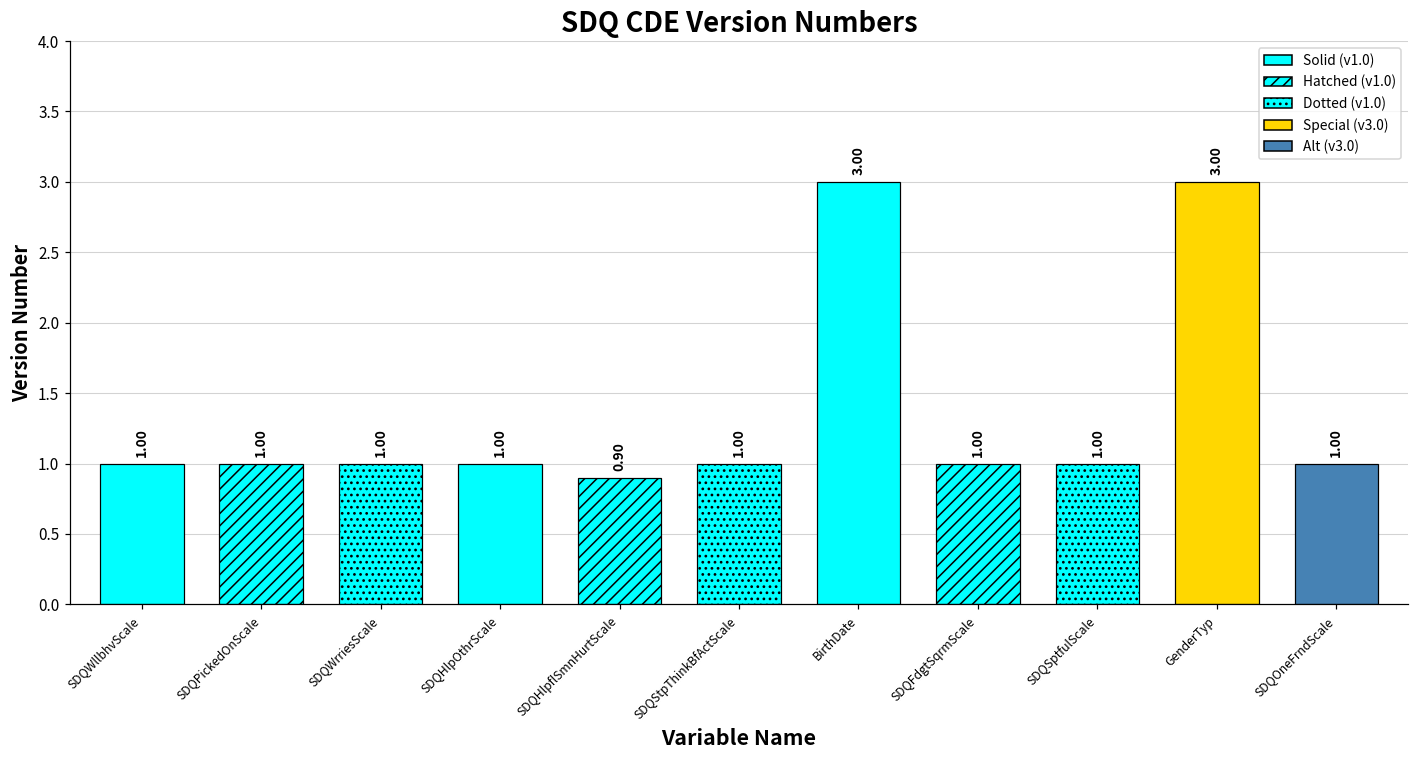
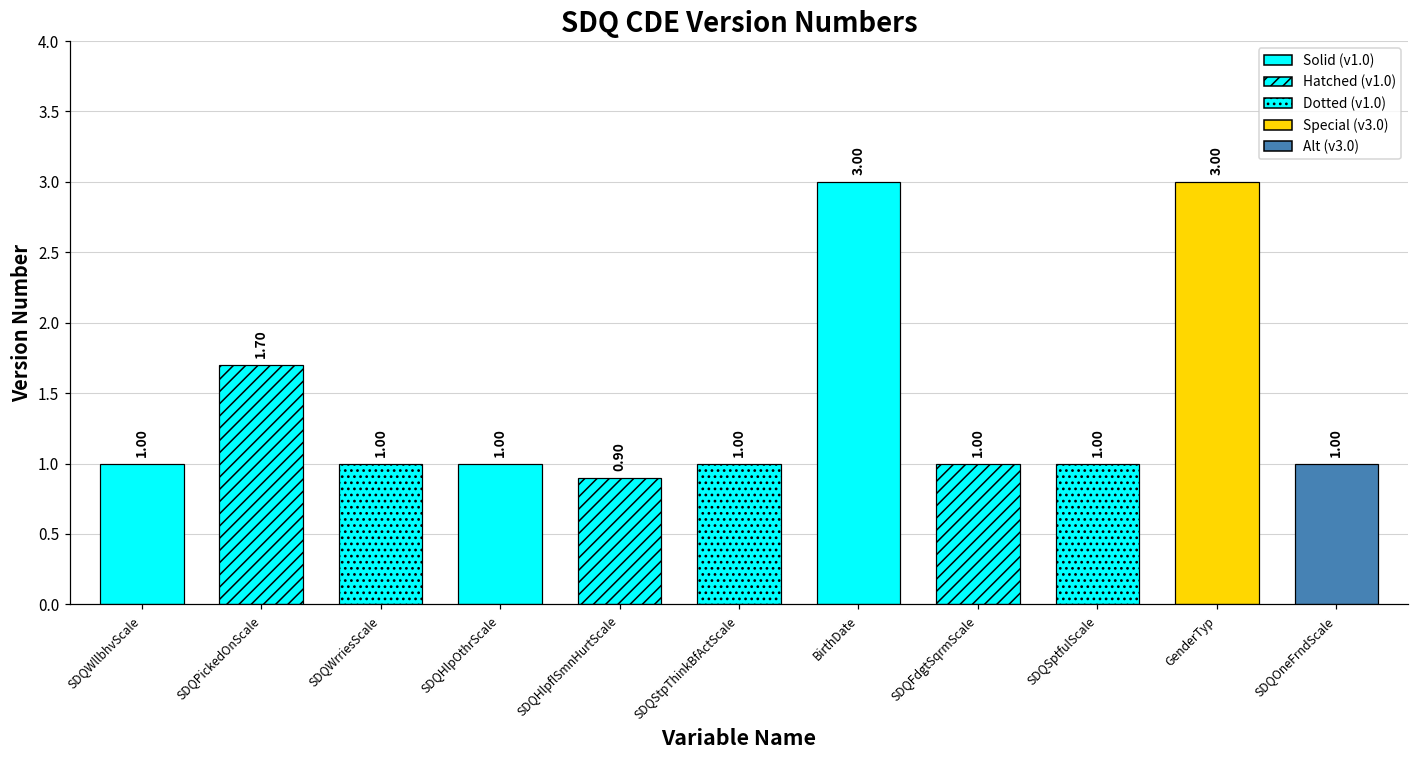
  {
    "SDQWllbhvScale": 1.00,
-   "SDQPickedOnScale": 1.00,
+   "SDQPickedOnScale": 1.70,
    "SDQWrriesScale": 1.00,
    "SDQHlpOthrScale": 1.00,
    "SDQHlpflSmnHurtScale": 0.90,
    "SDQStpThinkBfActScale": 1.00,
    "BirthDate": 3.00,
    "SDQFdgtSqrmScale": 1.00,
    "SDQSptfulScale": 1.00,
    "GenderTyp": 3.00,
    "SDQOneFrndScale": 1.00
  }
